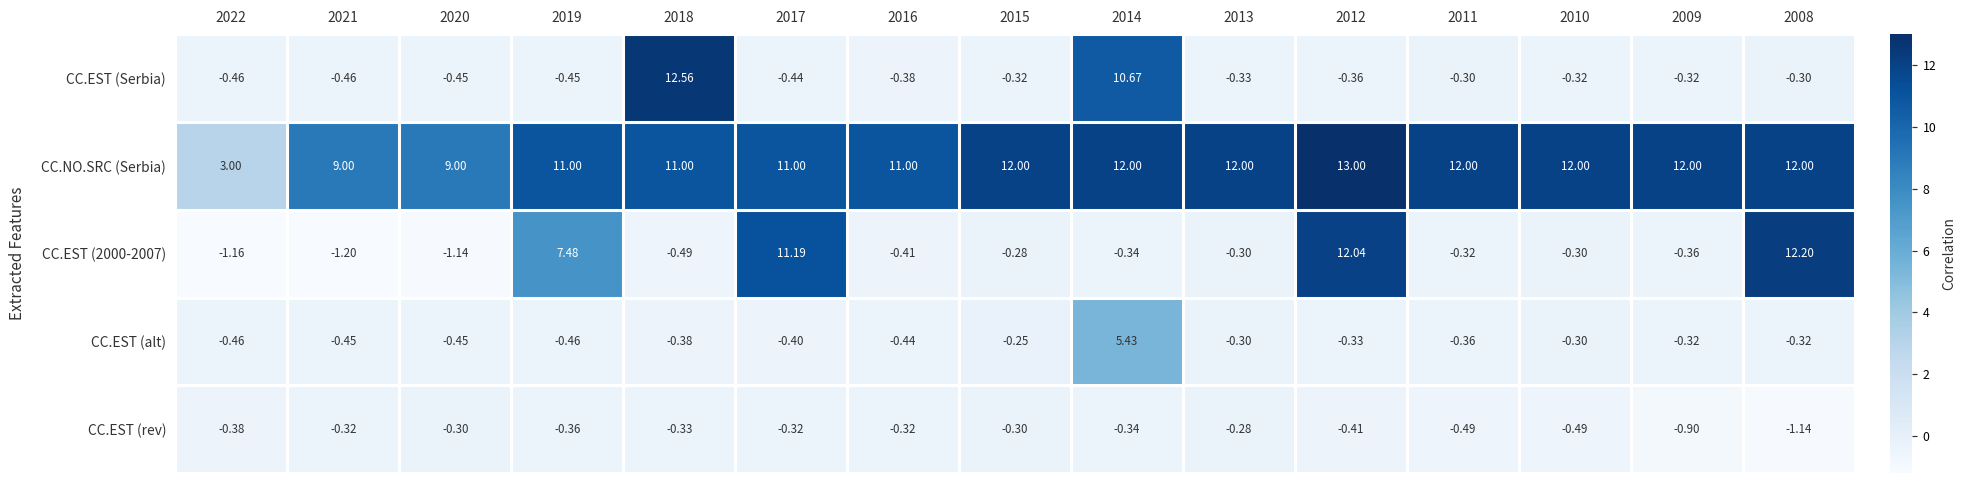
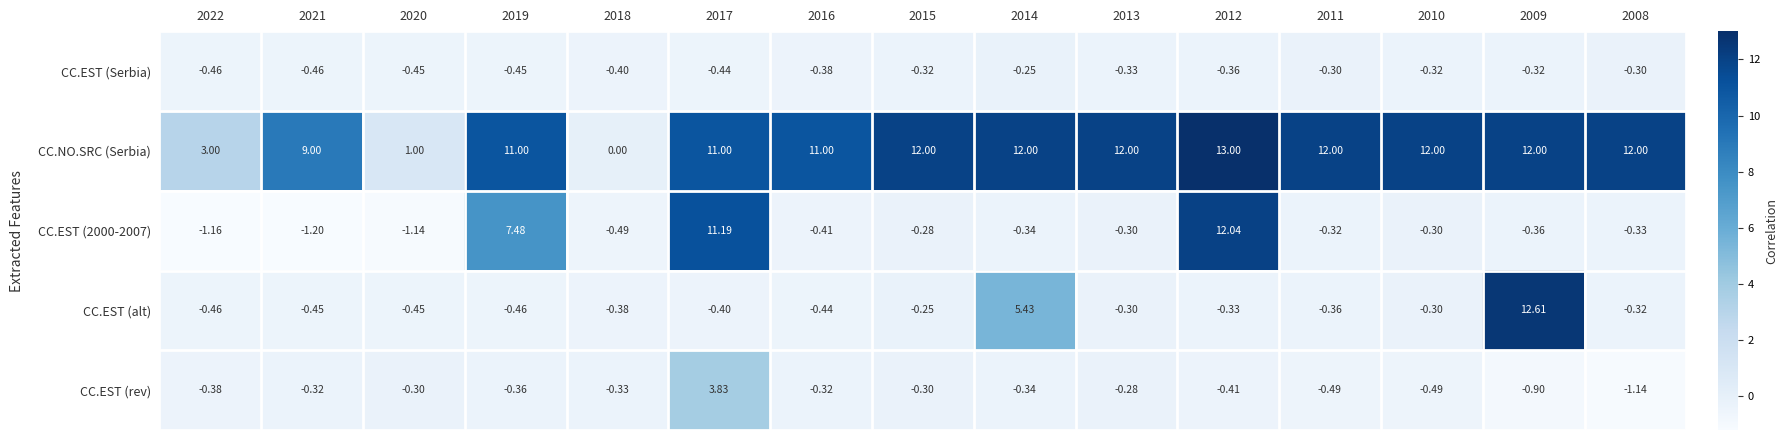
  {
    "CC.EST (Serbia)": {
      "2022": -0.46,
      "2021": -0.46,
      "2020": -0.45,
      "2019": -0.45,
-     "2018": 12.56,
+     "2018": -0.40,
      "2017": -0.44,
      "2016": -0.38,
      "2015": -0.32,
-     "2014": 10.67,
+     "2014": -0.25,
      "2013": -0.33,
      "2012": -0.36,
      "2011": -0.30,
      "2010": -0.32,
      "2009": -0.32,
      "2008": -0.30
    },
    "CC.NO.SRC (Serbia)": {
      "2022": 3.00,
      "2021": 9.00,
-     "2020": 9.00,
+     "2020": 1.00,
      "2019": 11.00,
-     "2018": 11.00,
+     "2018": 0.00,
      "2017": 11.00,
      "2016": 11.00,
      "2015": 12.00,
      "2014": 12.00,
      "2013": 12.00,
      "2012": 13.00,
      "2011": 12.00,
      "2010": 12.00,
      "2009": 12.00,
      "2008": 12.00
    },
    "CC.EST (2000-2007)": {
      "2022": -1.16,
      "2021": -1.20,
      "2020": -1.14,
      "2019": 7.48,
      "2018": -0.49,
      "2017": 11.19,
      "2016": -0.41,
      "2015": -0.28,
      "2014": -0.34,
      "2013": -0.30,
      "2012": 12.04,
      "2011": -0.32,
      "2010": -0.30,
      "2009": -0.36,
-     "2008": 12.20
+     "2008": -0.33
    },
    "CC.EST (alt)": {
      "2022": -0.46,
      "2021": -0.45,
      "2020": -0.45,
      "2019": -0.46,
      "2018": -0.38,
      "2017": -0.40,
      "2016": -0.44,
      "2015": -0.25,
      "2014": 5.43,
      "2013": -0.30,
      "2012": -0.33,
      "2011": -0.36,
      "2010": -0.30,
-     "2009": -0.32,
+     "2009": 12.61,
      "2008": -0.32
    },
    "CC.EST (rev)": {
      "2022": -0.38,
      "2021": -0.32,
      "2020": -0.30,
      "2019": -0.36,
      "2018": -0.33,
-     "2017": -0.32,
+     "2017": 3.83,
      "2016": -0.32,
      "2015": -0.30,
      "2014": -0.34,
      "2013": -0.28,
      "2012": -0.41,
      "2011": -0.49,
      "2010": -0.49,
      "2009": -0.90,
      "2008": -1.14
    }
  }
